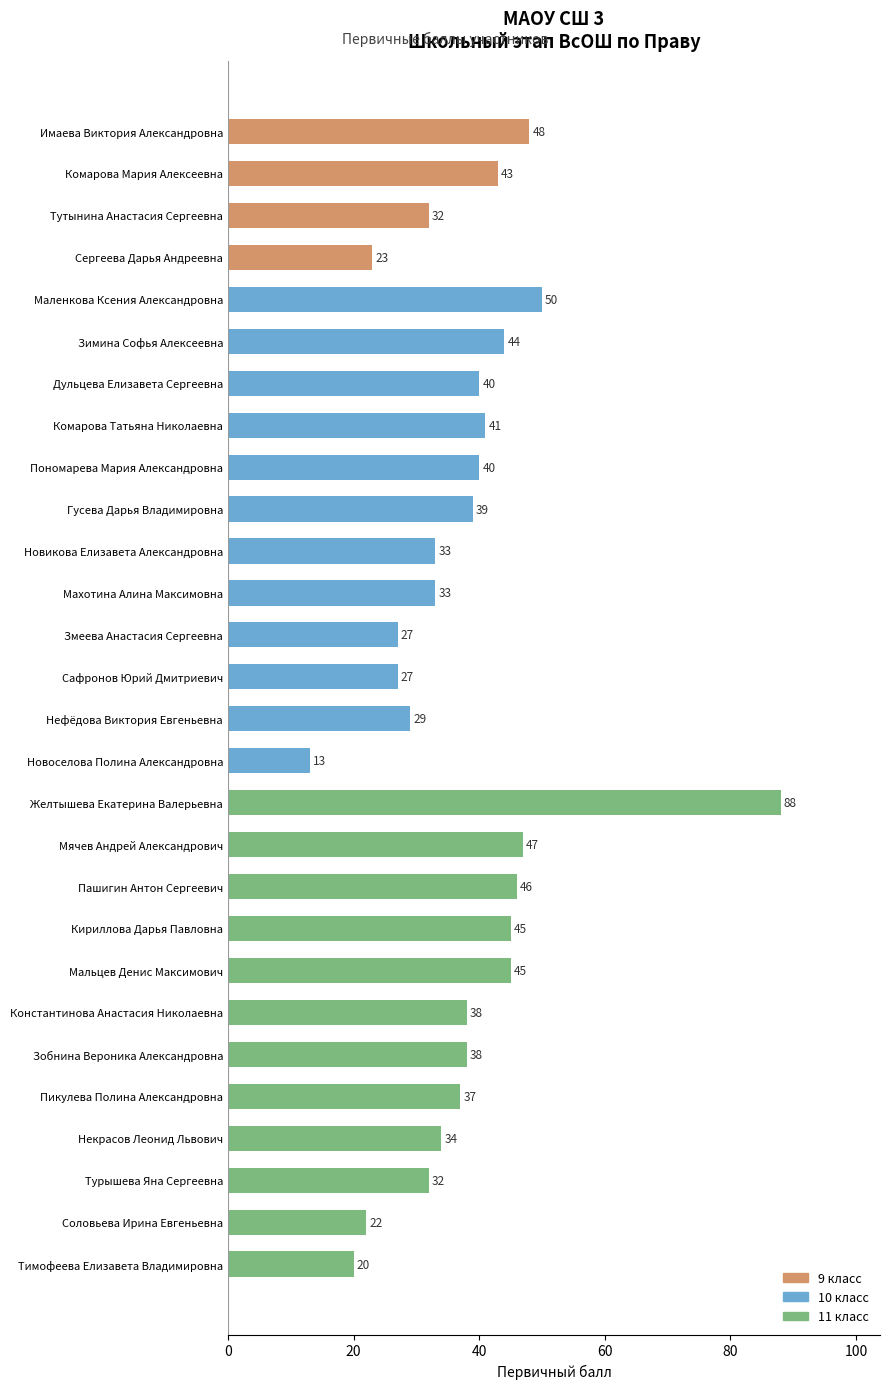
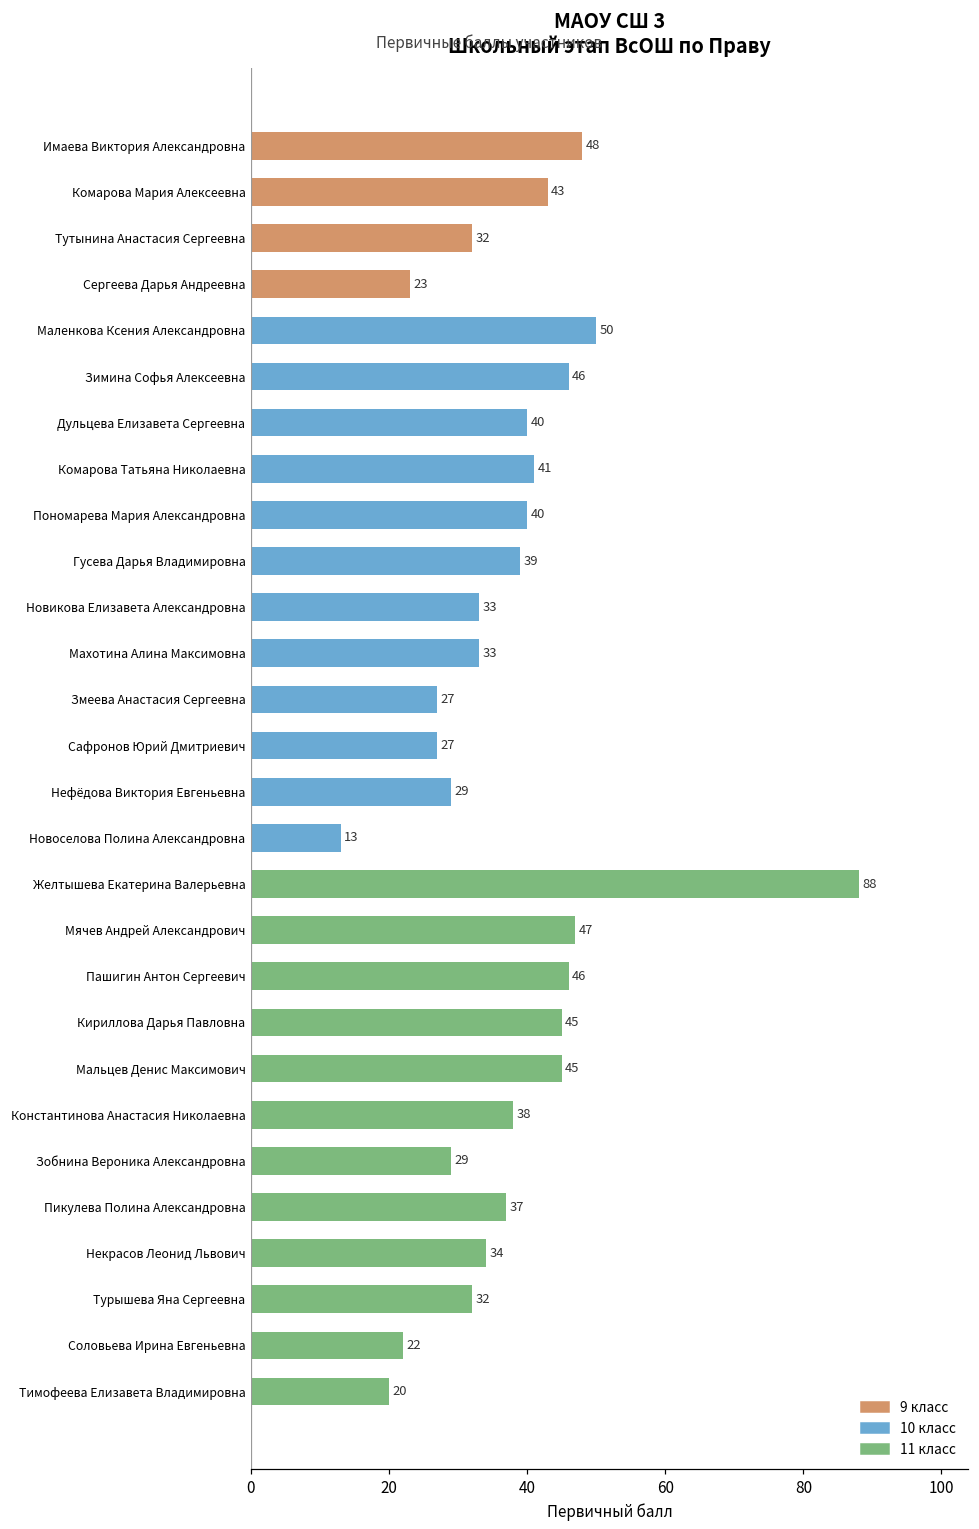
  {
    "Имаева Виктория Александровна": 48,
    "Комарова Мария Алексеевна": 43,
    "Тутынина Анастасия Сергеевна": 32,
    "Сергеева Дарья Андреевна": 23,
    "Маленкова Ксения Александровна": 50,
-   "Зимина Софья Алексеевна": 44,
+   "Зимина Софья Алексеевна": 46,
    "Дульцева Елизавета Сергеевна": 40,
    "Комарова Татьяна Николаевна": 41,
    "Пономарева Мария Александровна": 40,
    "Гусева Дарья Владимировна": 39,
    "Новикова Елизавета Александровна": 33,
    "Махотина Алина Максимовна": 33,
    "Змеева Анастасия Сергеевна": 27,
    "Сафронов Юрий Дмитриевич": 27,
    "Нефёдова Виктория Евгеньевна": 29,
    "Новоселова Полина Александровна": 13,
    "Желтышева Екатерина Валерьевна": 88,
    "Мячев Андрей Александрович": 47,
    "Пашигин Антон Сергеевич": 46,
    "Кириллова Дарья Павловна": 45,
    "Мальцев Денис Максимович": 45,
    "Константинова Анастасия Николаевна": 38,
-   "Зобнина Вероника Александровна": 38,
+   "Зобнина Вероника Александровна": 29,
    "Пикулева Полина Александровна": 37,
    "Некрасов Леонид Львович": 34,
    "Турышева Яна Сергеевна": 32,
    "Соловьева Ирина Евгеньевна": 22,
    "Тимофеева Елизавета Владимировна": 20
  }
